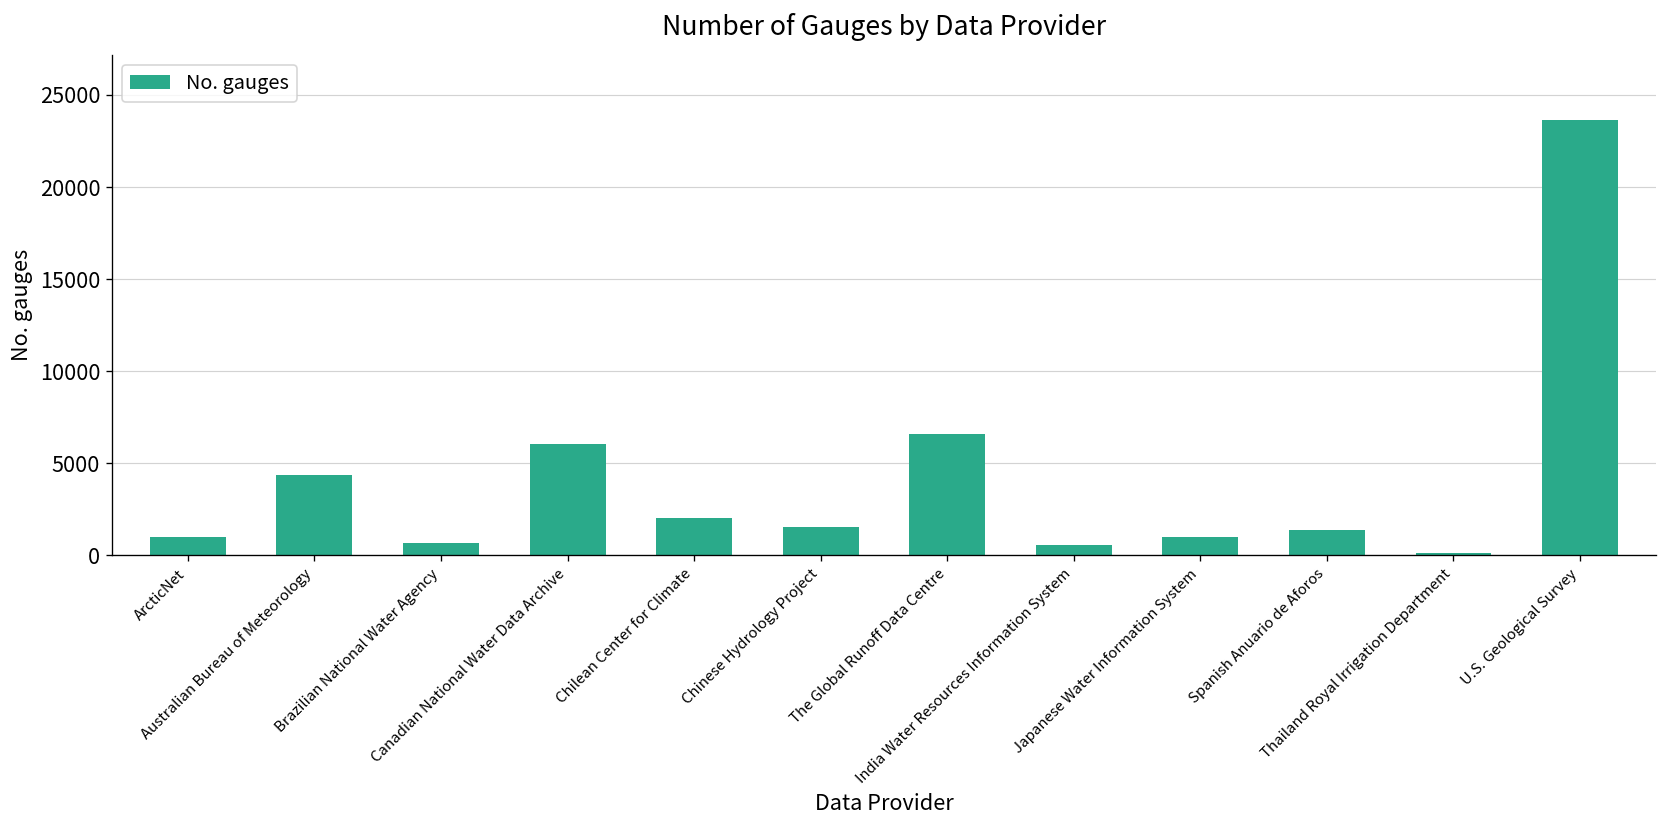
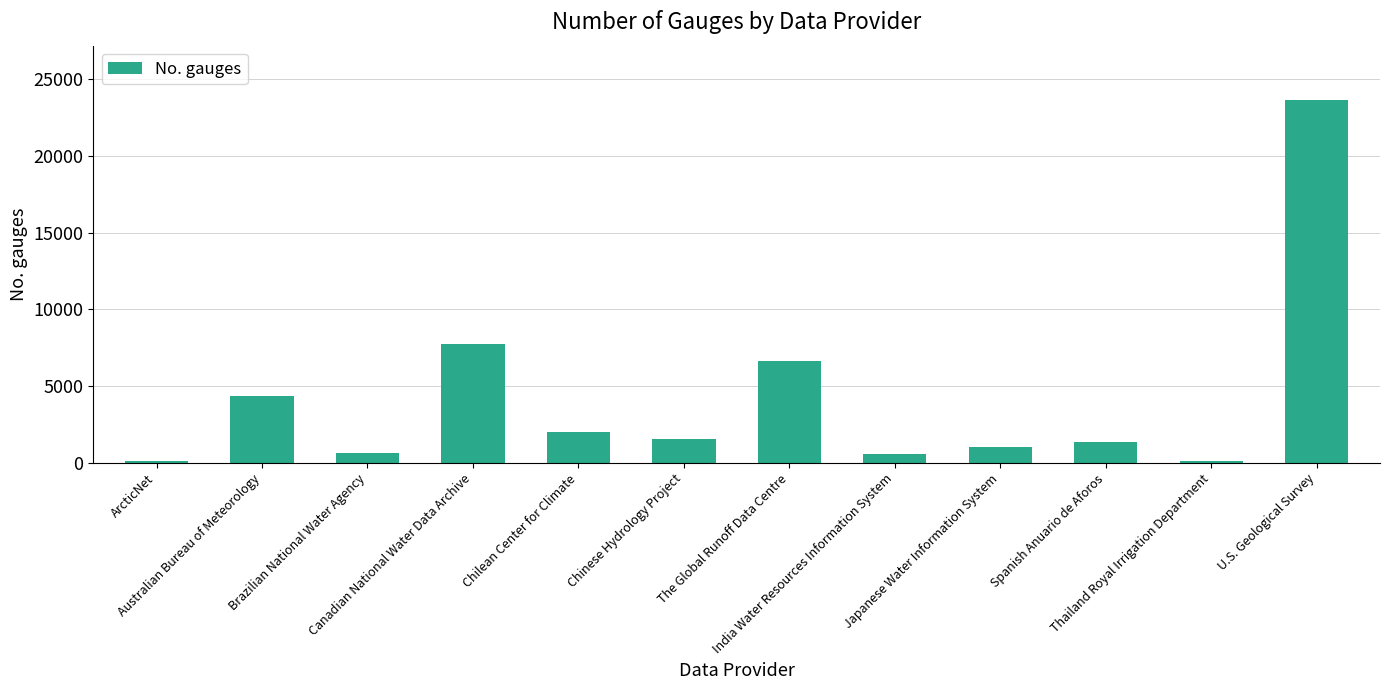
  {
-   "ArcticNet": 1000,
+   "ArcticNet": 100,
    "Australian Bureau of Meteorology": 4300,
    "Brazilian National Water Agency": 600,
-   "Canadian National Water Data Archive": 6100,
+   "Canadian National Water Data Archive": 7700,
    "Chilean Center for Climate": 2000,
    "Chinese Hydrology Project": 1500,
    "The Global Runoff Data Centre": 6600,
    "India Water Resources Information System": 500,
    "Japanese Water Information System": 1000,
    "Spanish Anuario de Aforos": 1400,
    "U.S. Geological Survey": 23600
  }
